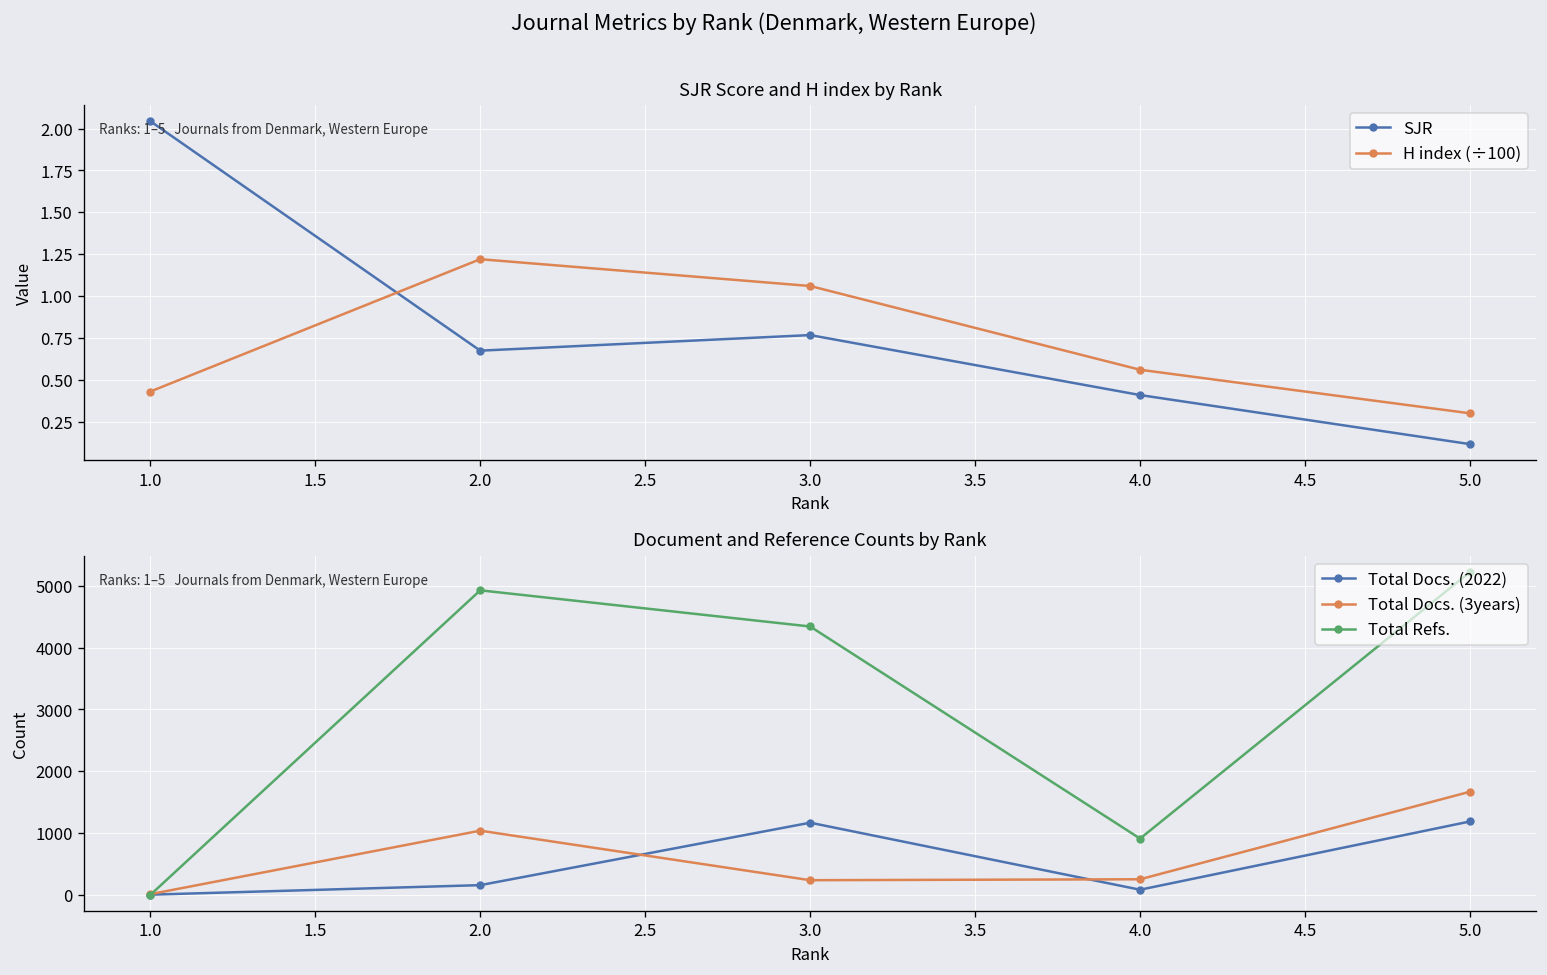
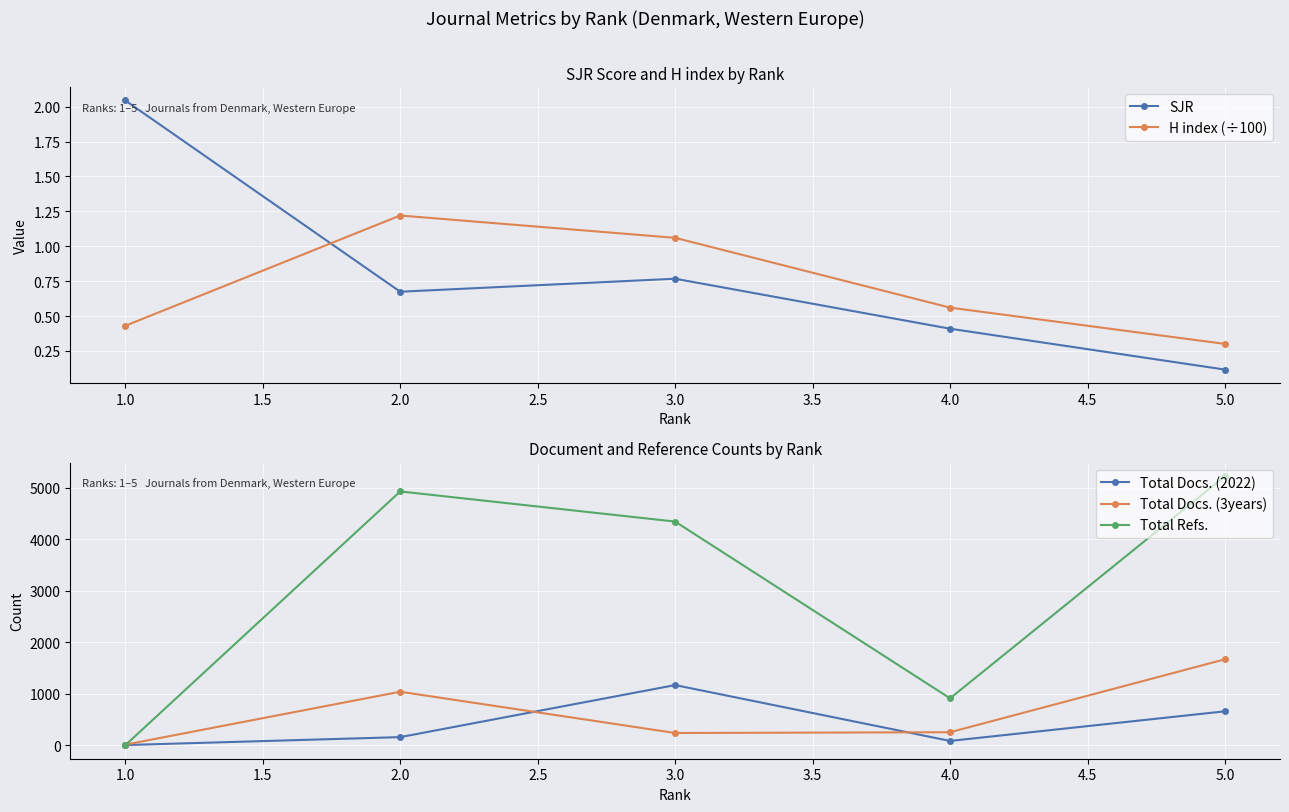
  {
    "SJR Score and H index by Rank": {
      "SJR": {
        "2.0": 0.67,
        "3.0": 0.77,
        "4.0": 0.41,
        "5.0": 0.12
      },
      "H index (÷100)": {
        "1.0": 0.43,
        "2.0": 1.22,
        "3.0": 1.06,
        "4.0": 0.56,
        "5.0": 0.30
      }
    },
    "Document and Reference Counts by Rank": {
      "Total Docs. (2022)": {
        "2.0": 200,
        "3.0": 1200,
        "4.0": 100,
-       "5.0": 1200
+       "5.0": 700
      },
      "Total Docs. (3years)": {
        "2.0": 1000,
        "3.0": 200,
        "4.0": 300,
        "5.0": 1700
      },
      "Total Refs.": {
        "2.0": 4900,
        "3.0": 4300,
        "4.0": 900
      }
    }
  }
